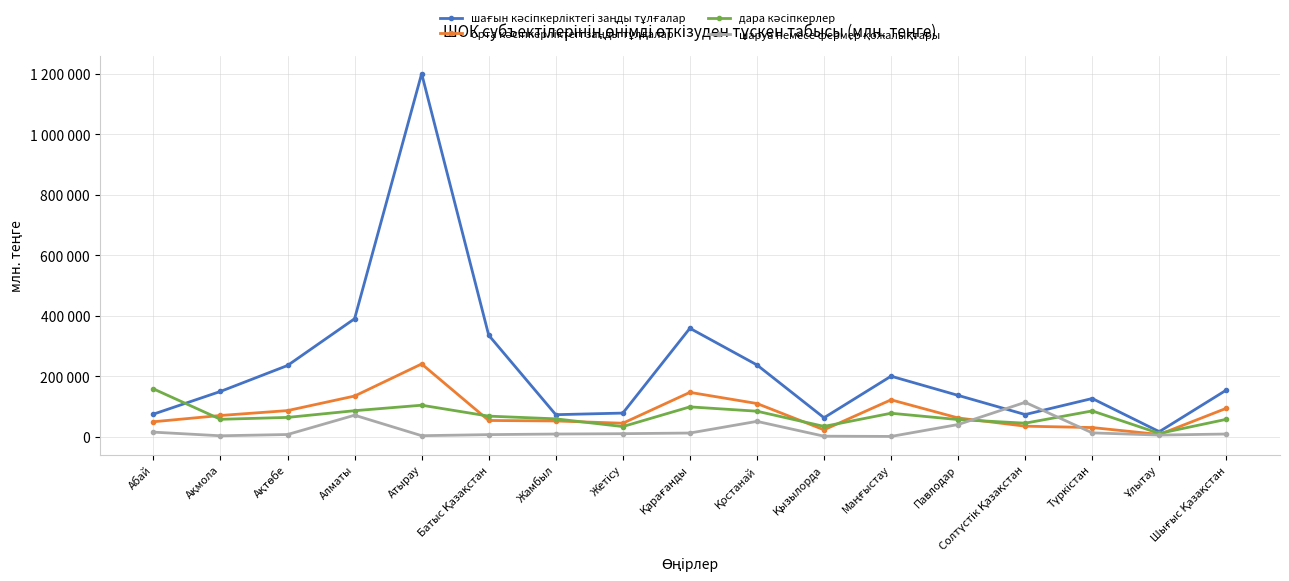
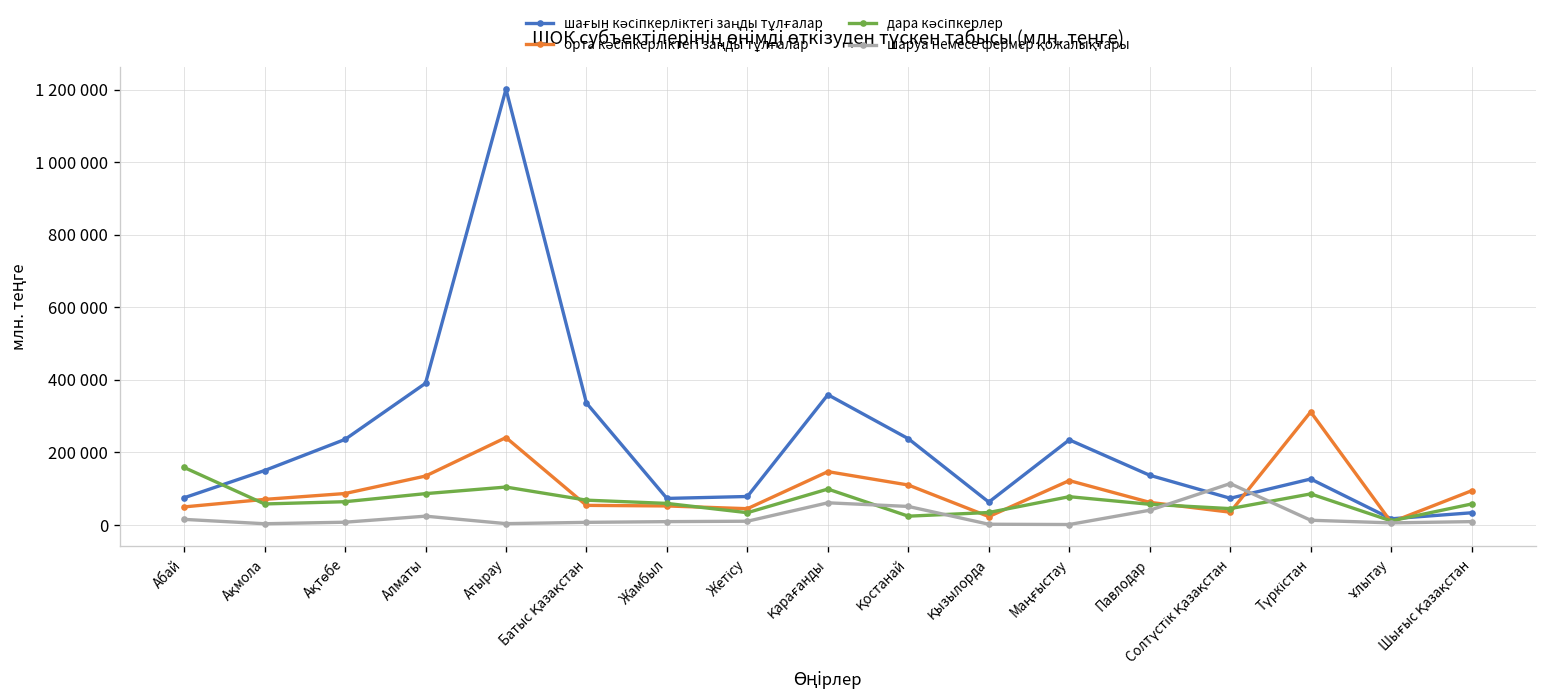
  {
    "шағын кәсіпкерліктегі заңды тұлғалар": {
      "Абай": 70000,
      "Ақмола": 150000,
      "Ақтөбе": 240000,
      "Алматы": 390000,
      "Атырау": 1200000,
      "Батыс Қазақстан": 340000,
      "Жамбыл": 70000,
      "Жетісу": 80000,
      "Қарағанды": 360000,
      "Қостанай": 240000,
      "Қызылорда": 60000,
-     "Маңғыстау": 200000,
+     "Маңғыстау": 230000,
      "Павлодар": 140000,
      "Солтүстік Қазақстан": 70000,
      "Түркістан": 130000,
-     "Шығыс Қазақстан": 150000
+     "Шығыс Қазақстан": 30000
    },
    "орта кәсіпкерліктегі заңды тұлғалар": {
      "Абай": 50000,
      "Ақмола": 70000,
      "Ақтөбе": 90000,
      "Алматы": 130000,
      "Атырау": 240000,
      "Батыс Қазақстан": 50000,
      "Жетісу": 40000,
      "Қарағанды": 150000,
      "Қостанай": 110000,
      "Қызылорда": 20000,
      "Маңғыстау": 120000,
      "Солтүстік Қазақстан": 30000,
-     "Түркістан": 30000,
+     "Түркістан": 310000,
      "Шығыс Қазақстан": 90000
    },
    "дара кәсіпкерлер": {
      "Абай": 160000,
      "Ақмола": 60000,
      "Ақтөбе": 60000,
      "Алматы": 90000,
      "Атырау": 100000,
      "Батыс Қазақстан": 70000,
      "Жетісу": 30000,
      "Қарағанды": 100000,
-     "Қостанай": 80000,
+     "Қостанай": 20000,
      "Қызылорда": 30000,
      "Маңғыстау": 80000,
      "Солтүстік Қазақстан": 40000,
      "Түркістан": 90000,
      "Шығыс Қазақстан": 60000
    },
    "шаруа немесе фермер қожалықтары": {
      "Абай": 20000,
      "Ақмола": 0,
      "Ақтөбе": 10000,
-     "Алматы": 70000,
+     "Алматы": 20000,
      "Атырау": 0,
      "Батыс Қазақстан": 10000,
      "Жамбыл": 10000,
      "Жетісу": 10000,
-     "Қарағанды": 10000,
+     "Қарағанды": 60000,
      "Қостанай": 50000,
      "Қызылорда": 0,
      "Маңғыстау": 0,
      "Павлодар": 40000,
      "Солтүстік Қазақстан": 110000,
      "Түркістан": 10000,
      "Шығыс Қазақстан": 10000
    }
  }
